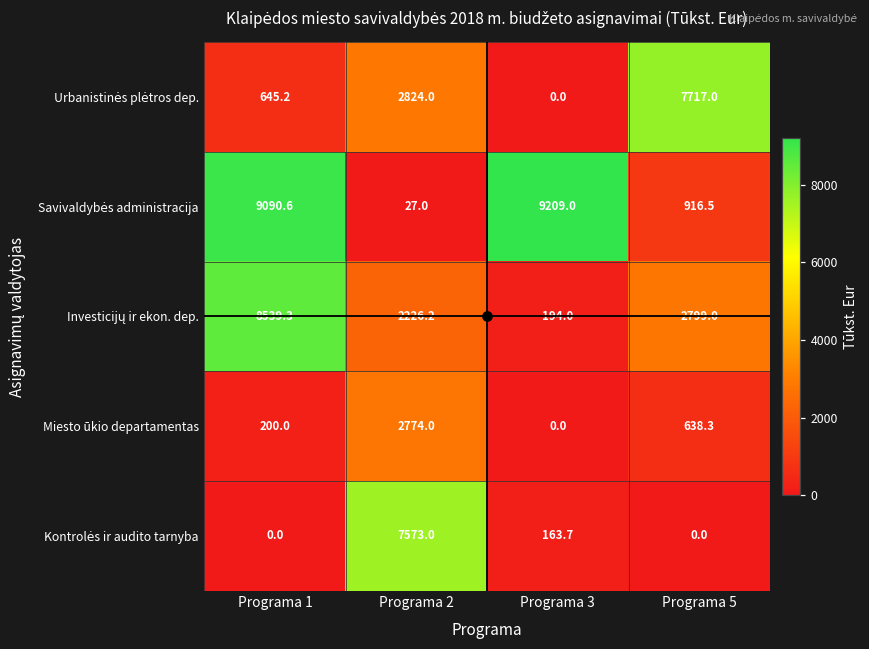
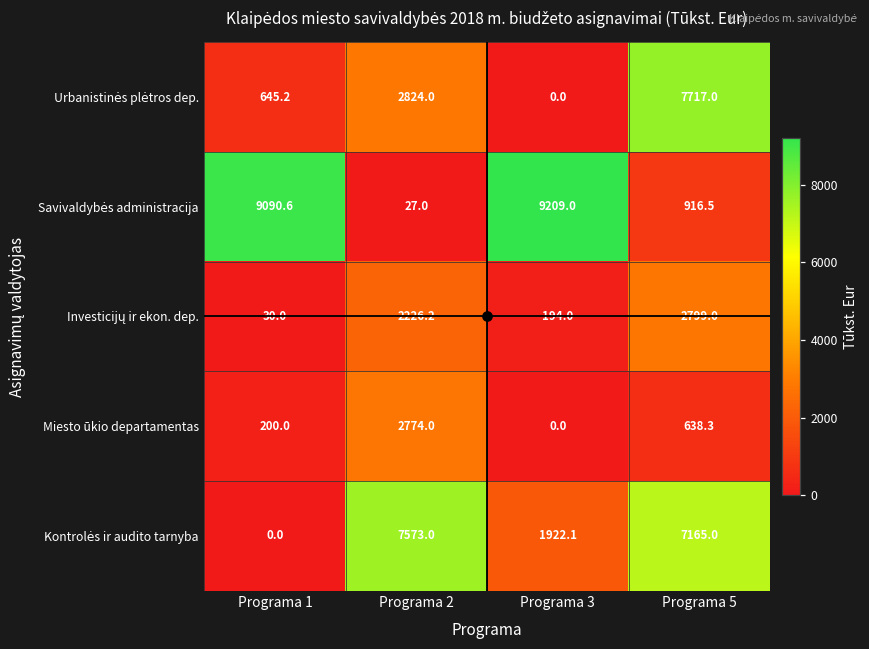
  {
    "Urbanistinės plėtros dep.": {
      "Programa 1": 645.2,
      "Programa 2": 2824.0,
      "Programa 3": 0.0,
      "Programa 5": 7717.0
    },
    "Savivaldybės administracija": {
      "Programa 1": 9090.6,
      "Programa 2": 27.0,
      "Programa 3": 9209.0,
      "Programa 5": 916.5
    },
    "Investicijų ir ekon. dep.": {
-     "Programa 1": 8539.3,
+     "Programa 1": 30.0,
      "Programa 2": 2226.2,
      "Programa 3": 194.0,
      "Programa 5": 2799.0
    },
    "Miesto ūkio departamentas": {
      "Programa 1": 200.0,
      "Programa 2": 2774.0,
      "Programa 3": 0.0,
      "Programa 5": 638.3
    },
    "Kontrolės ir audito tarnyba": {
      "Programa 1": 0.0,
      "Programa 2": 7573.0,
-     "Programa 3": 163.7,
-     "Programa 5": 0.0
+     "Programa 3": 1922.1,
+     "Programa 5": 7165.0
    }
  }
